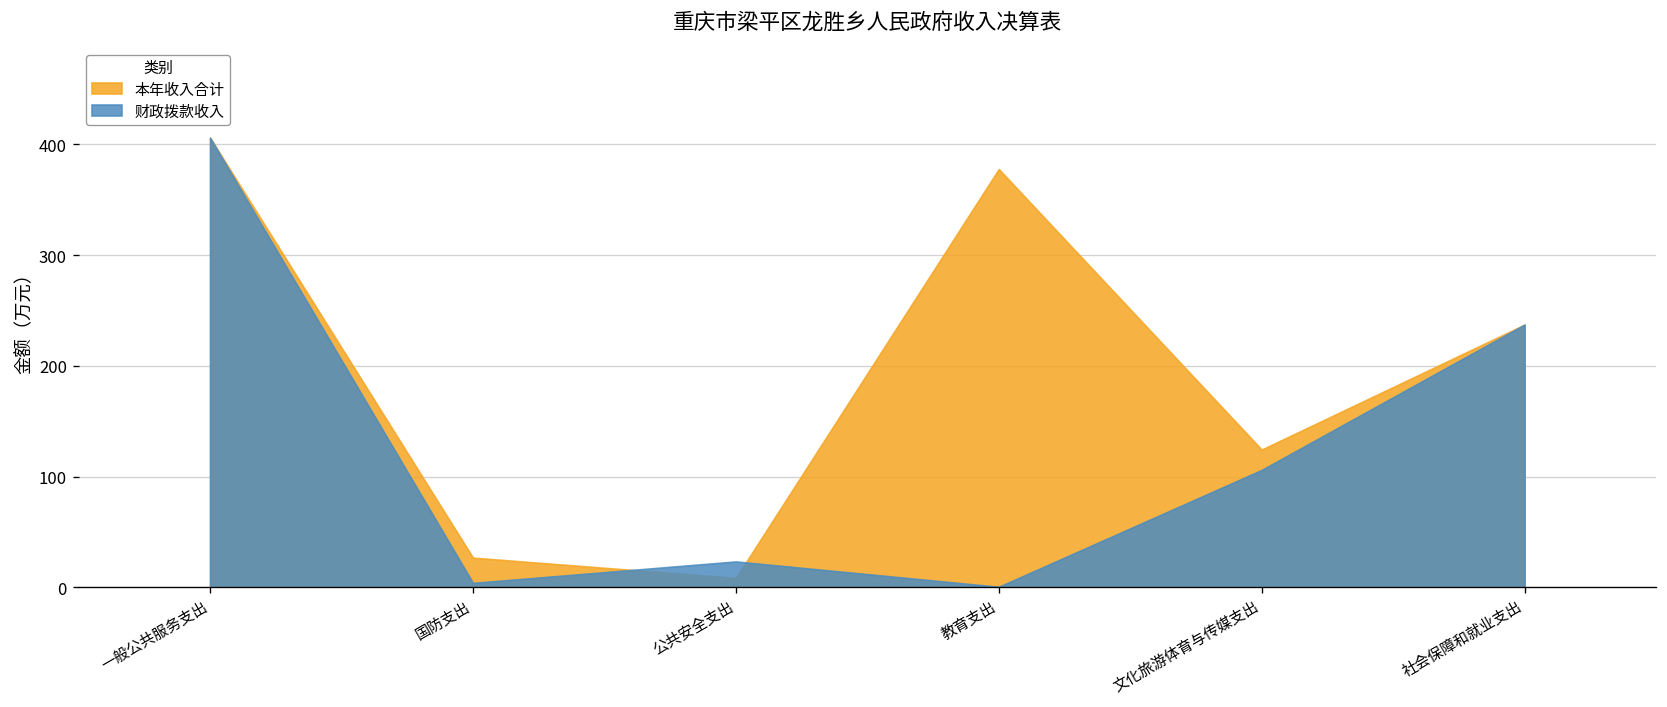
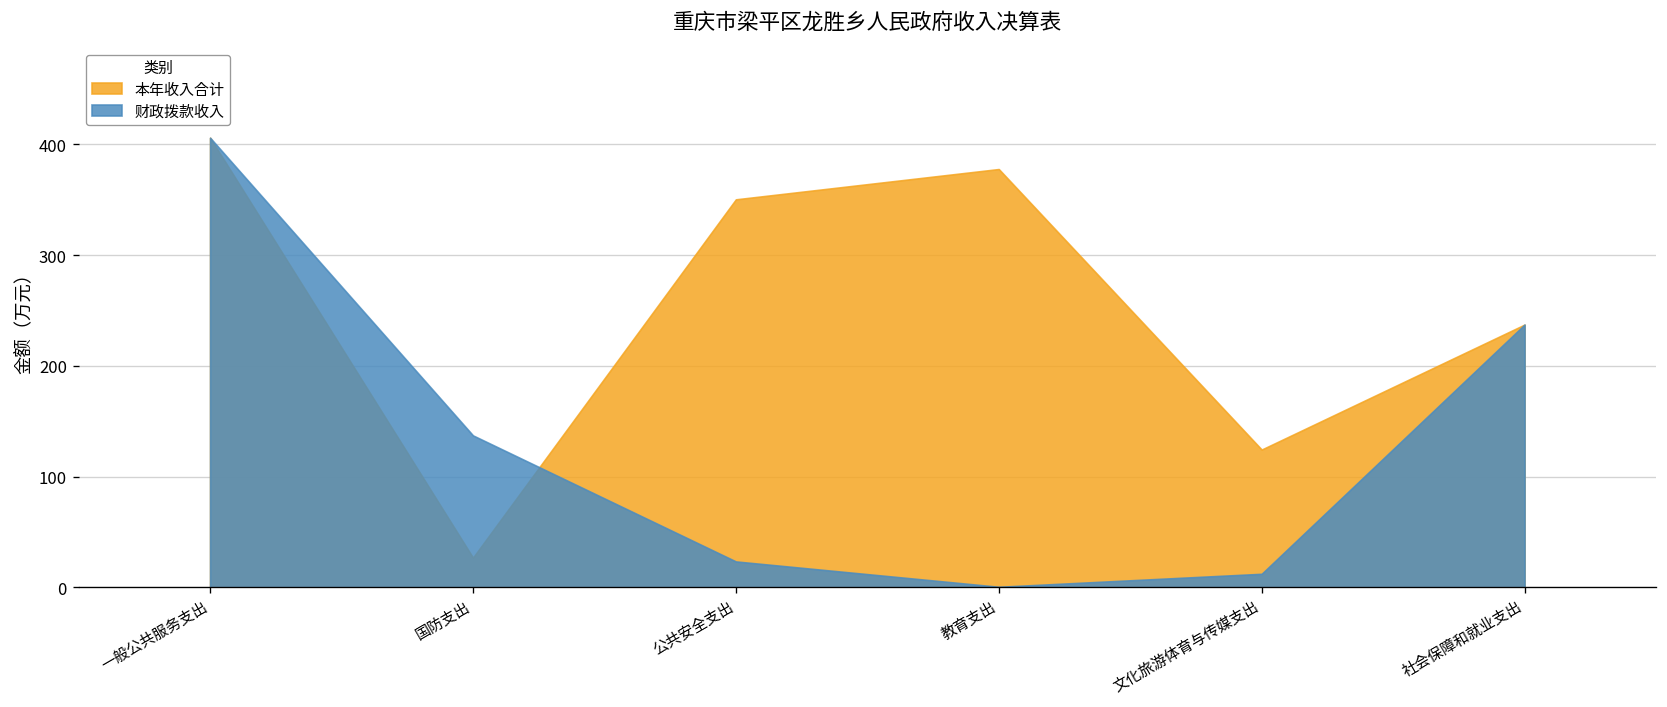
  {
    "本年收入合计": {
      "国防支出": 30,
-     "公共安全支出": 10,
+     "公共安全支出": 350,
      "教育支出": 380,
      "文化旅游体育与传媒支出": 120
    },
    "财政拨款收入": {
-     "国防支出": 0,
+     "国防支出": 140,
      "公共安全支出": 20,
-     "文化旅游体育与传媒支出": 110
+     "文化旅游体育与传媒支出": 10
    }
  }
